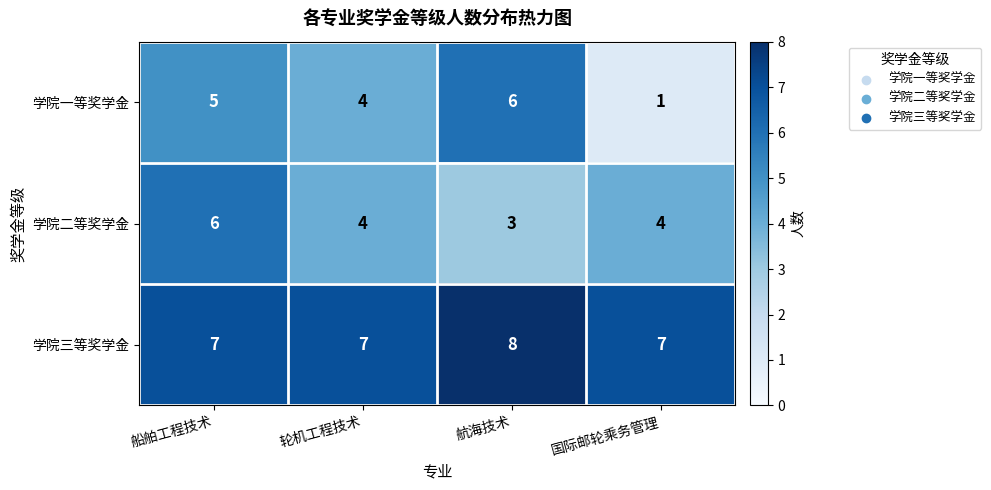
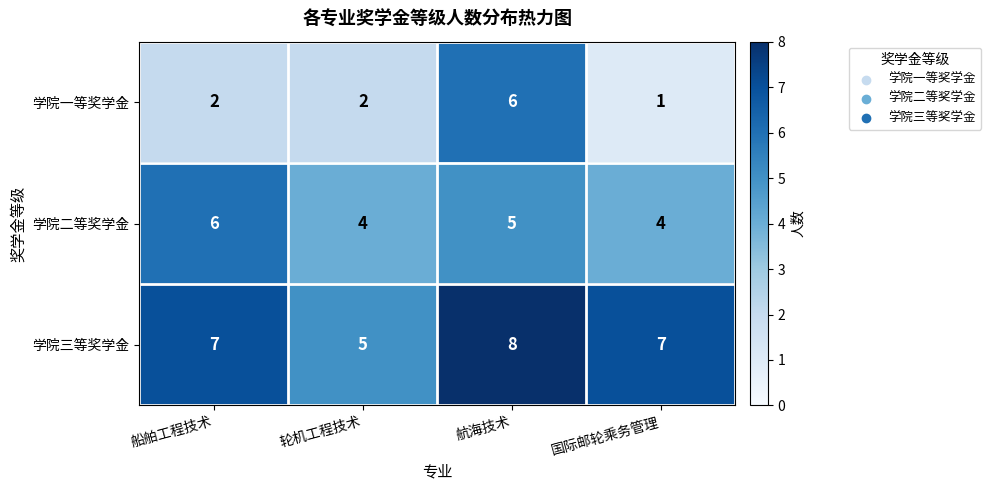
  {
    "学院一等奖学金": {
-     "船舶工程技术": 5,
-     "轮机工程技术": 4,
+     "船舶工程技术": 2,
+     "轮机工程技术": 2,
      "航海技术": 6,
      "国际邮轮乘务管理": 1
    },
    "学院二等奖学金": {
      "船舶工程技术": 6,
      "轮机工程技术": 4,
-     "航海技术": 3,
+     "航海技术": 5,
      "国际邮轮乘务管理": 4
    },
    "学院三等奖学金": {
      "船舶工程技术": 7,
-     "轮机工程技术": 7,
+     "轮机工程技术": 5,
      "航海技术": 8,
      "国际邮轮乘务管理": 7
    }
  }
